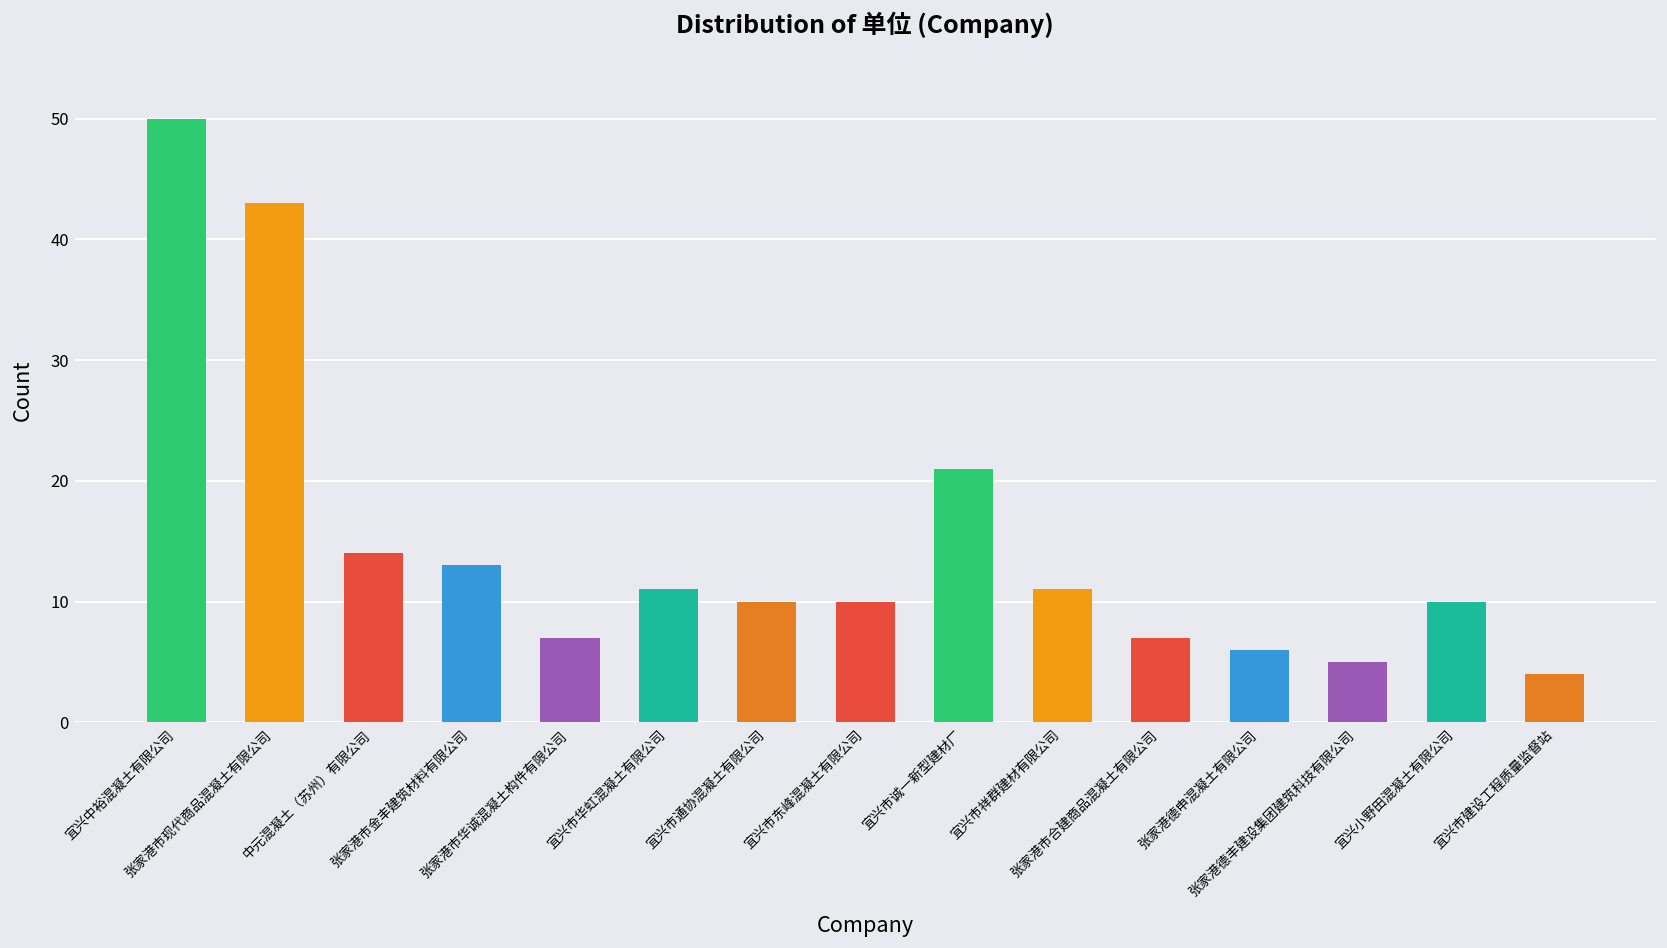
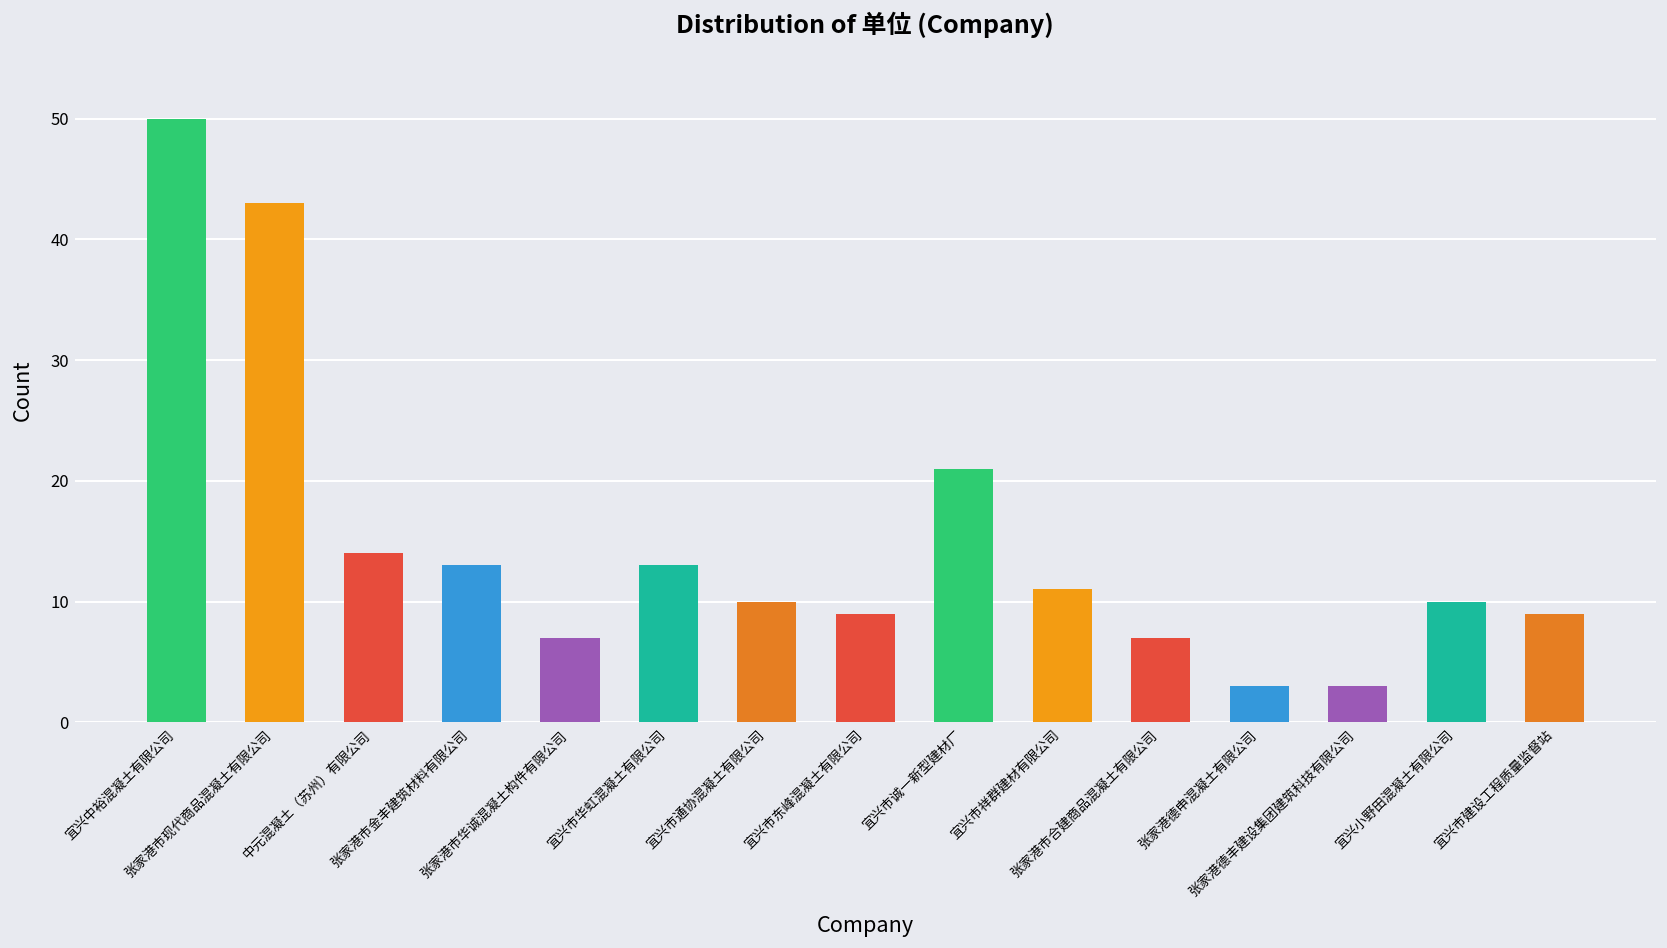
  {
    "宜兴中裕混凝土有限公司": 50,
    "张家港市现代商品混凝土有限公司": 43,
    "中元混凝土（苏州）有限公司": 14,
    "张家港市金丰建筑材料有限公司": 13,
    "张家港市华诚混凝土构件有限公司": 7,
-   "宜兴市华虹混凝土有限公司": 11,
+   "宜兴市华虹混凝土有限公司": 13,
    "宜兴市通协混凝土有限公司": 10,
-   "宜兴市东峰混凝土有限公司": 10,
+   "宜兴市东峰混凝土有限公司": 9,
    "宜兴市诚一新型建材厂": 21,
    "宜兴市祥群建材有限公司": 11,
    "张家港市合建商品混凝土有限公司": 7,
-   "张家港德申混凝土有限公司": 6,
-   "张家港德丰建设集团建筑科技有限公司": 5,
+   "张家港德申混凝土有限公司": 3,
+   "张家港德丰建设集团建筑科技有限公司": 3,
    "宜兴小野田混凝土有限公司": 10,
-   "宜兴市建设工程质量监督站": 4
+   "宜兴市建设工程质量监督站": 9
  }
